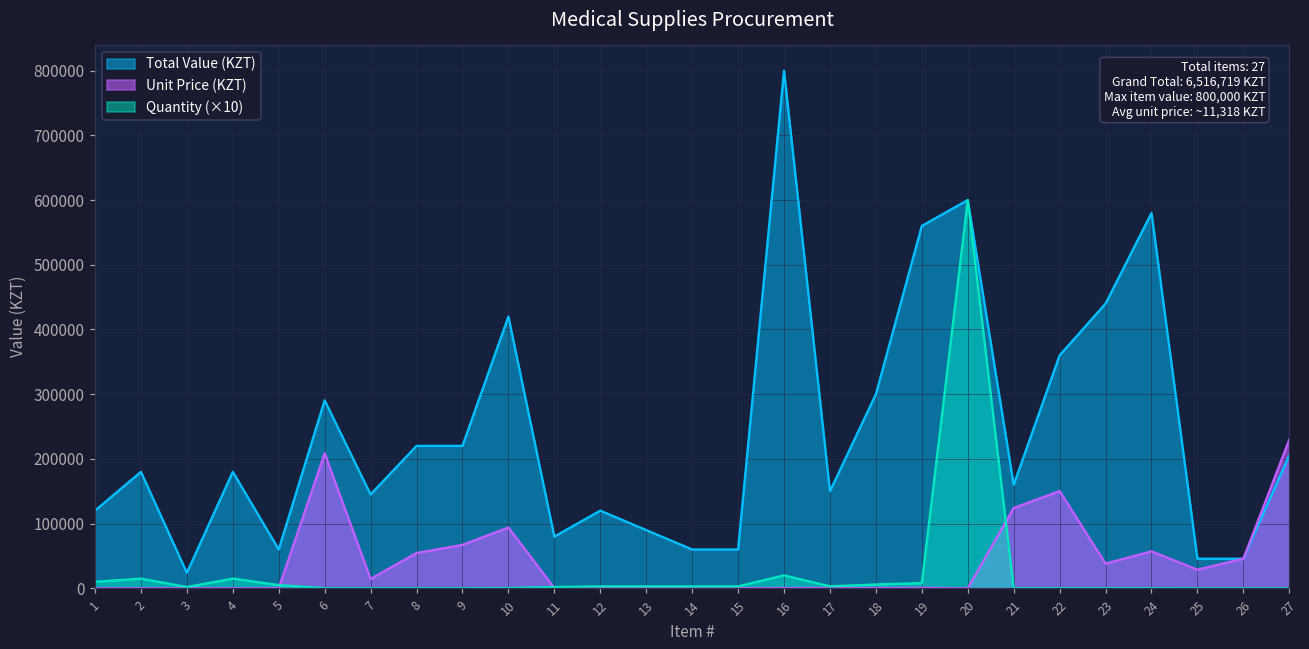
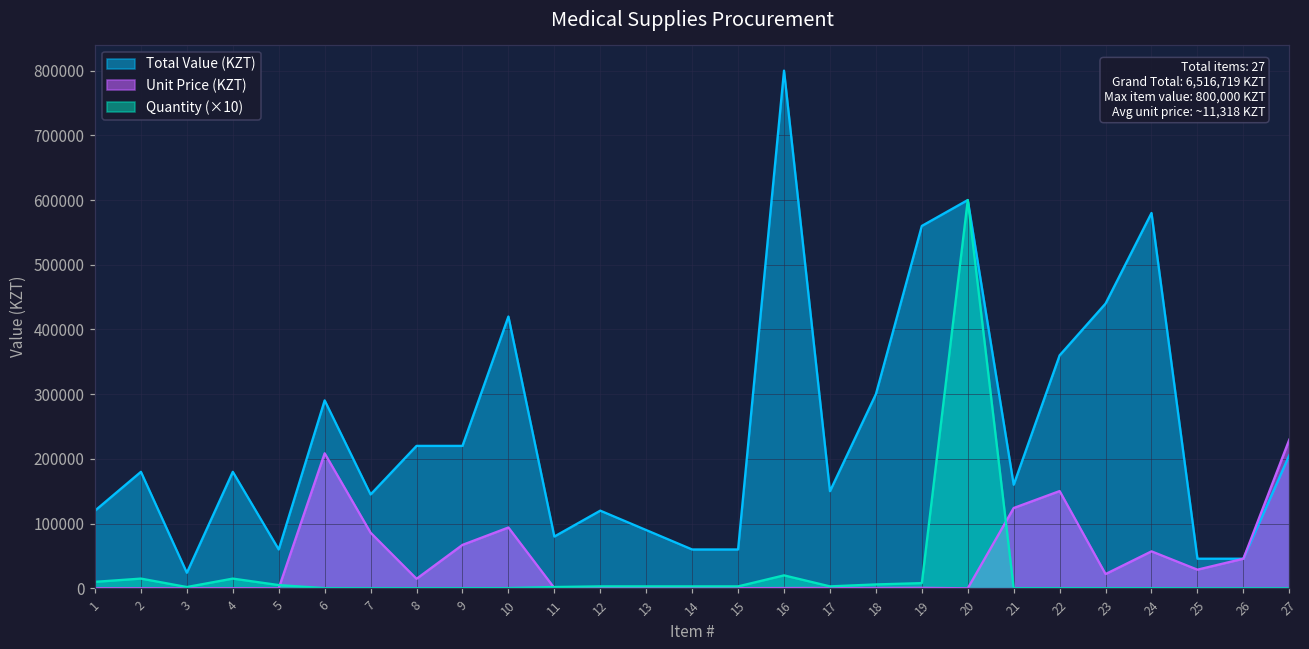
  {
    "Unit Price (KZT)": {
      "1": 0,
      "2": 0,
      "4": 0,
      "5": 0,
      "6": 210000,
-     "7": 10000,
-     "8": 50000,
+     "7": 90000,
+     "8": 10000,
      "9": 70000,
      "10": 90000,
      "16": 0,
      "18": 0,
      "19": 0,
      "20": 0,
      "21": 120000,
      "22": 150000,
-     "23": 40000,
+     "23": 20000,
      "24": 60000,
      "25": 30000,
      "27": 230000
    }
  }
